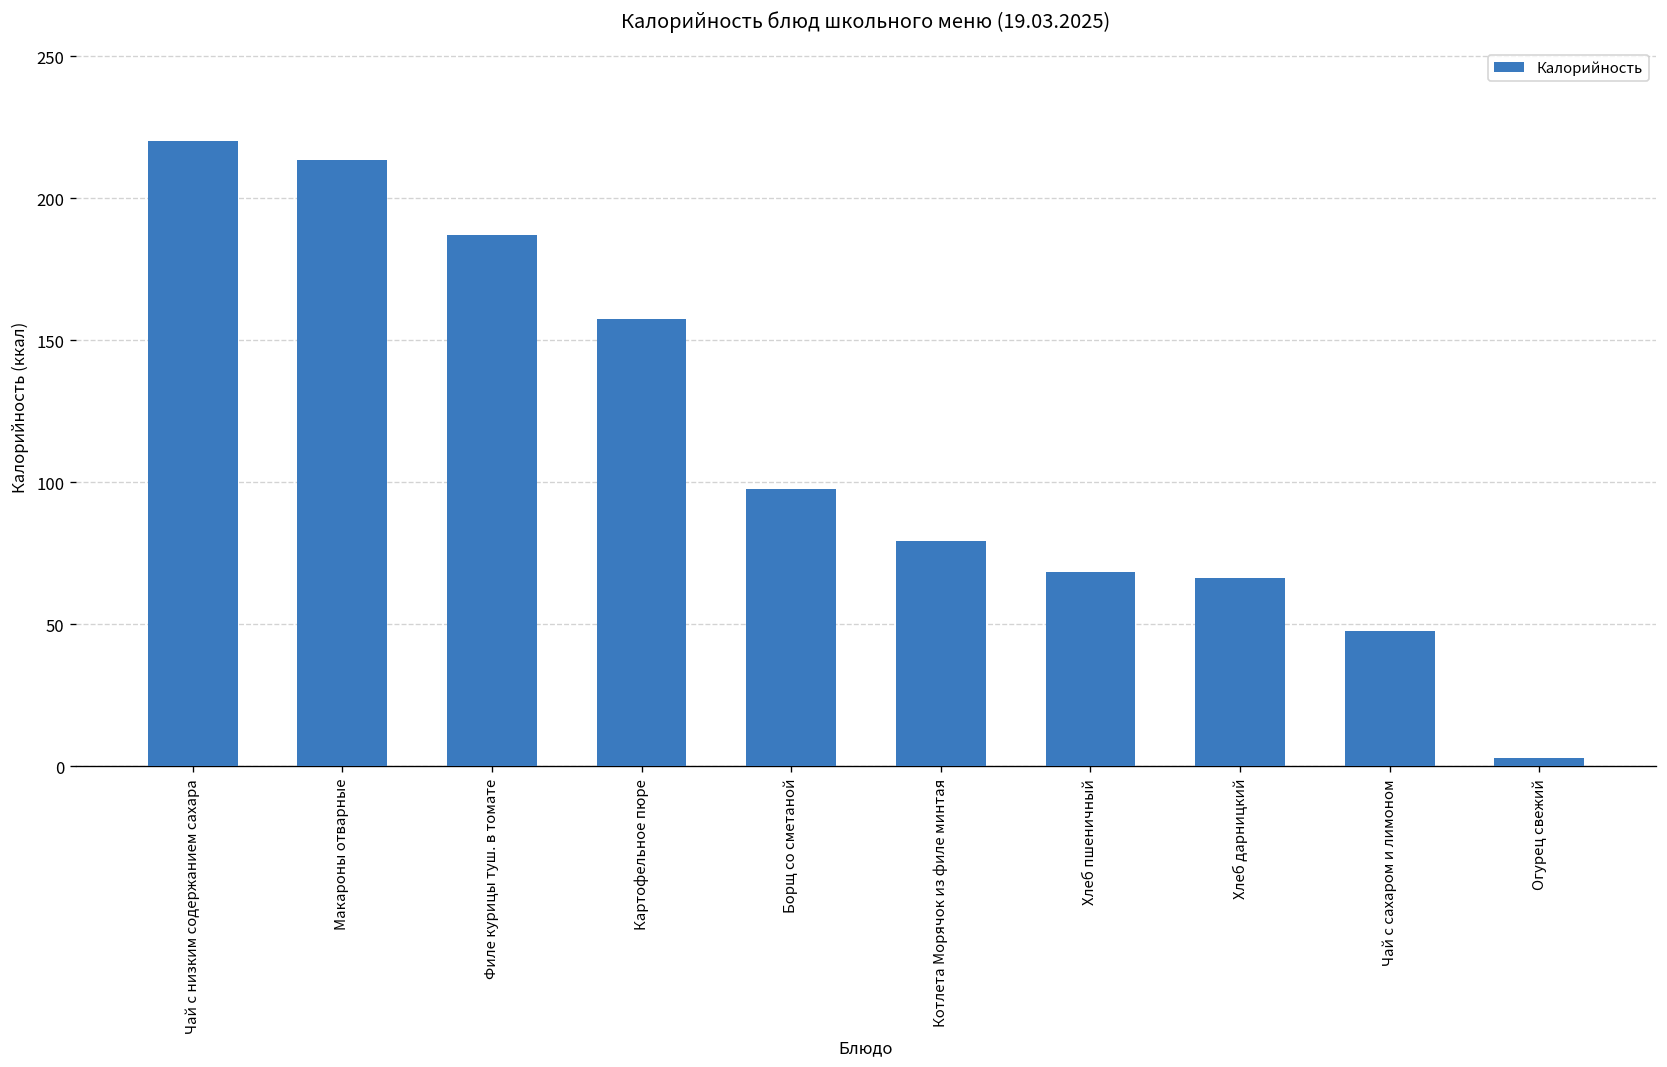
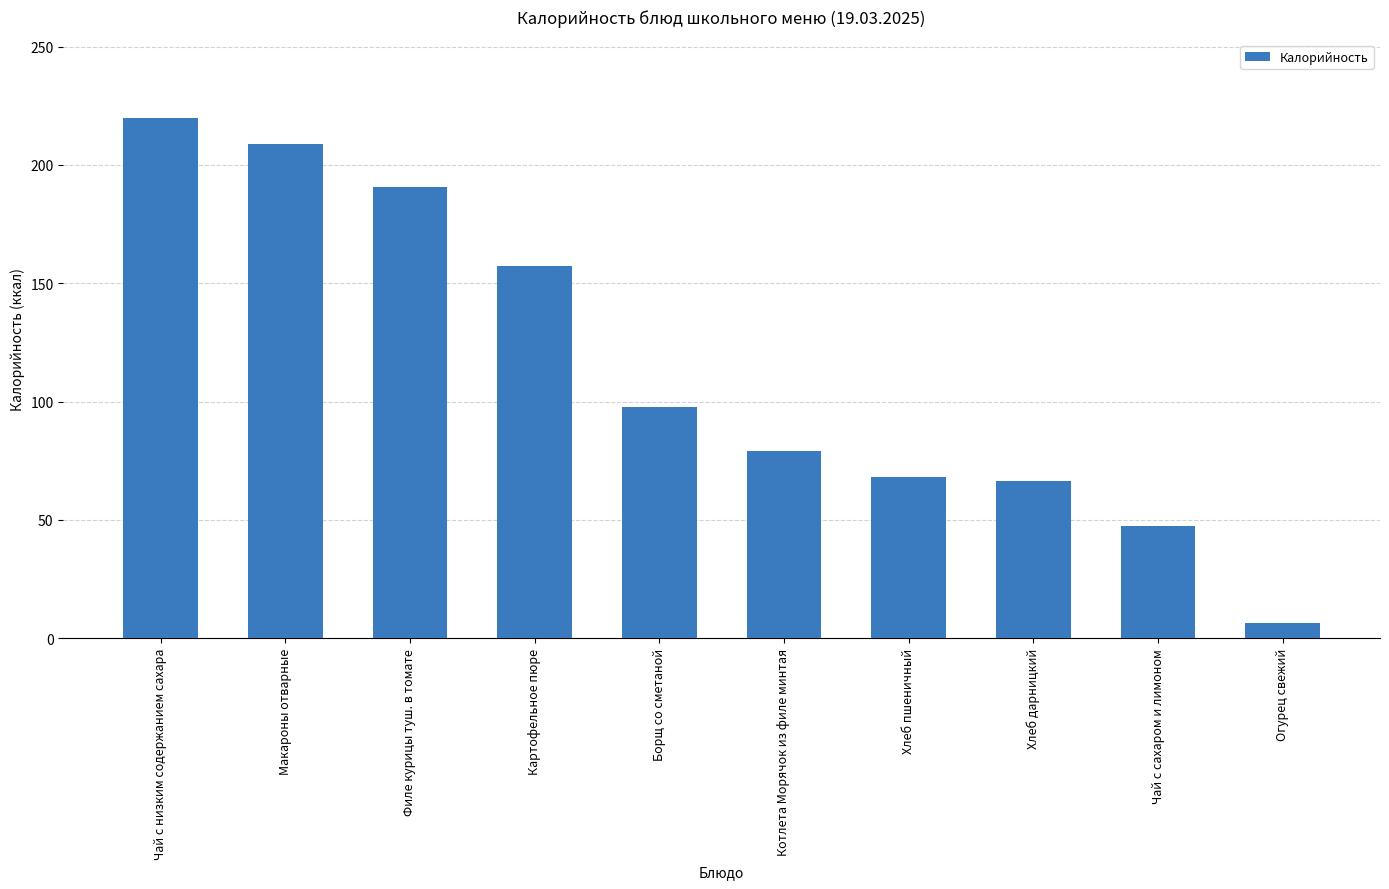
  {
    "Чай с низким содержанием сахара": 220,
-   "Макароны отварные": 213,
-   "Филе курицы туш. в томате": 187,
+   "Макароны отварные": 209,
+   "Филе курицы туш. в томате": 191,
    "Картофельное пюре": 157,
    "Борщ со сметаной": 98,
    "Котлета Морячок из филе минтая": 79,
    "Хлеб пшеничный": 68,
    "Хлеб дарницкий": 66,
    "Чай с сахаром и лимоном": 48,
-   "Огурец свежий": 3
+   "Огурец свежий": 7
  }
